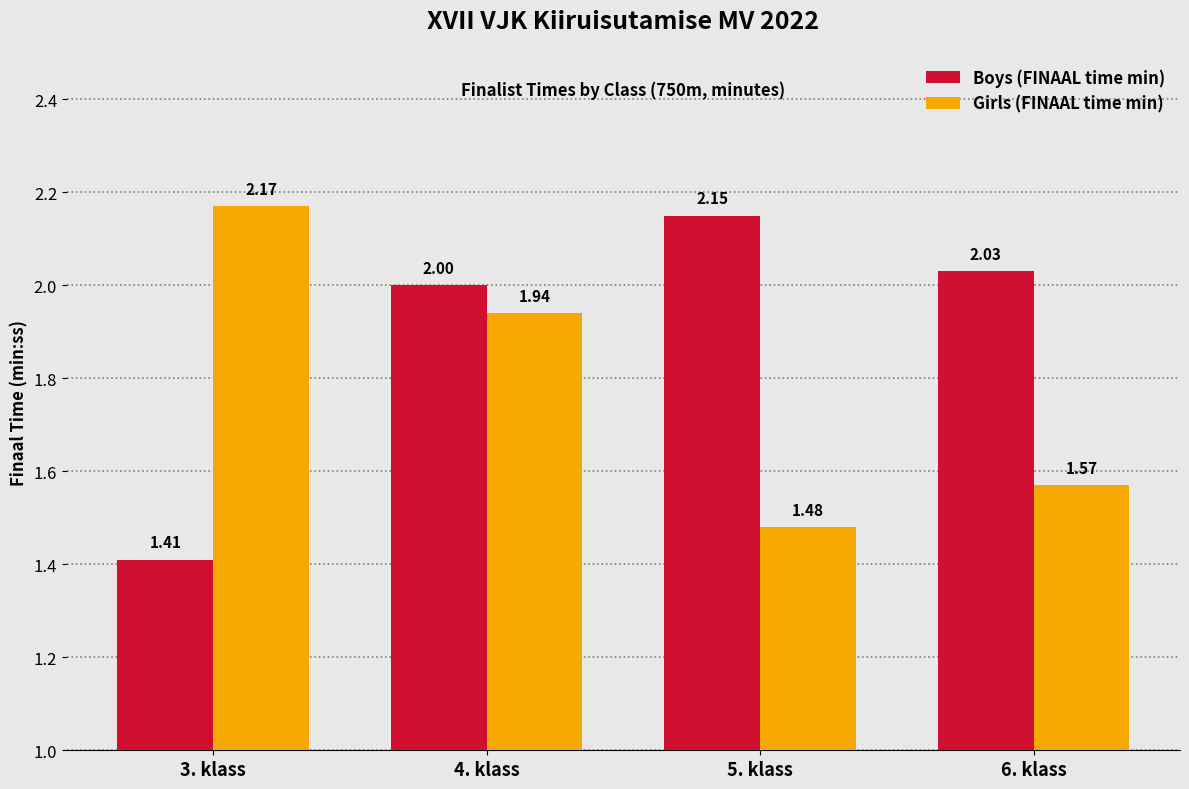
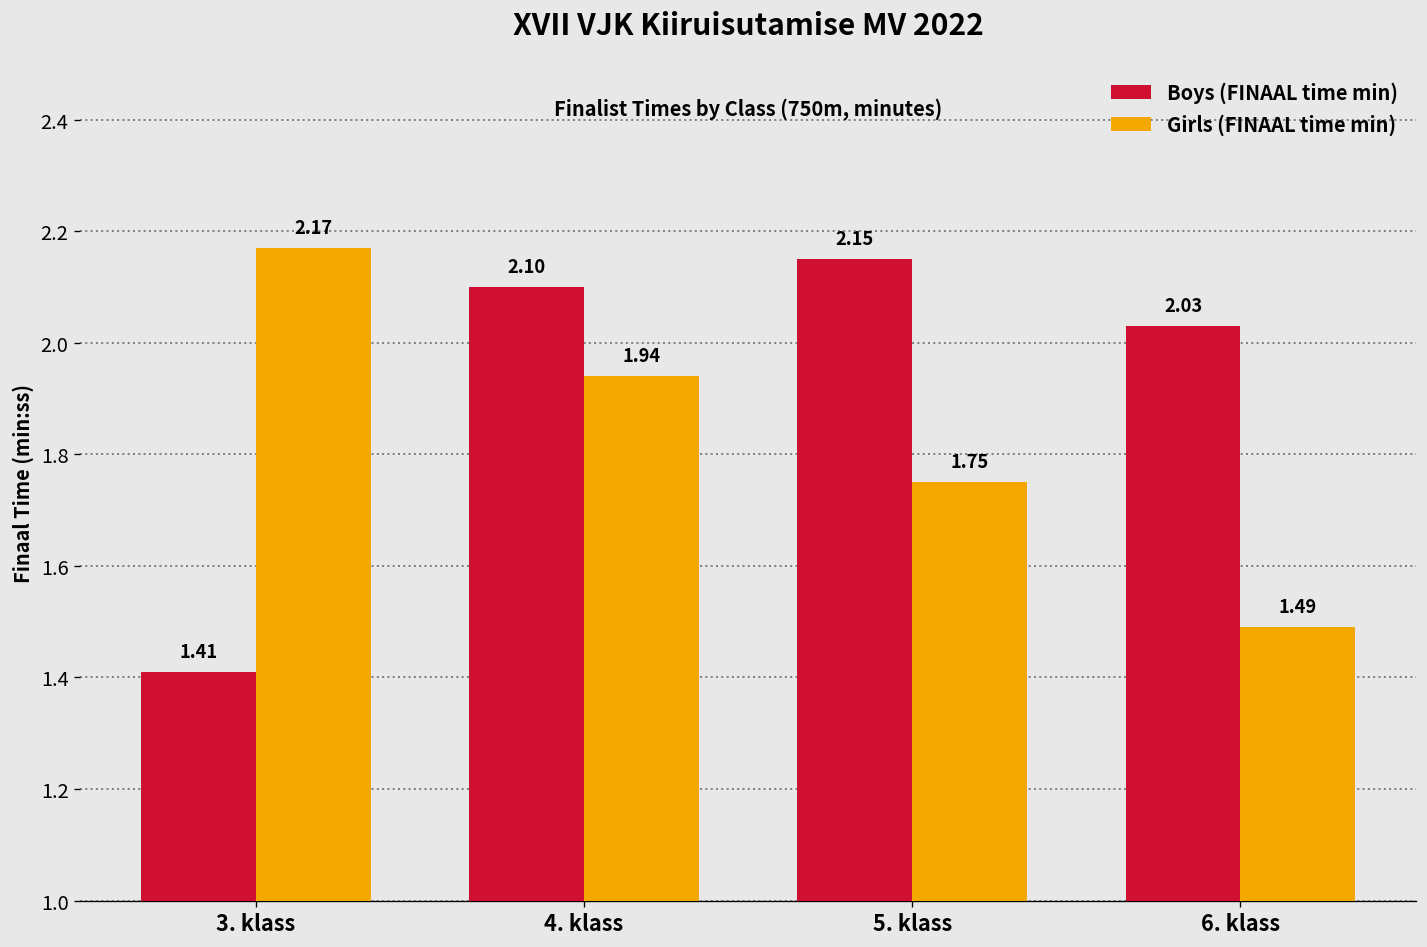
  {
    "Boys (FINAAL time min)": {
      "3. klass": 1.41,
-     "4. klass": 2.00,
+     "4. klass": 2.10,
      "5. klass": 2.15,
      "6. klass": 2.03
    },
    "Girls (FINAAL time min)": {
      "3. klass": 2.17,
      "4. klass": 1.94,
-     "5. klass": 1.48,
-     "6. klass": 1.57
+     "5. klass": 1.75,
+     "6. klass": 1.49
    }
  }
